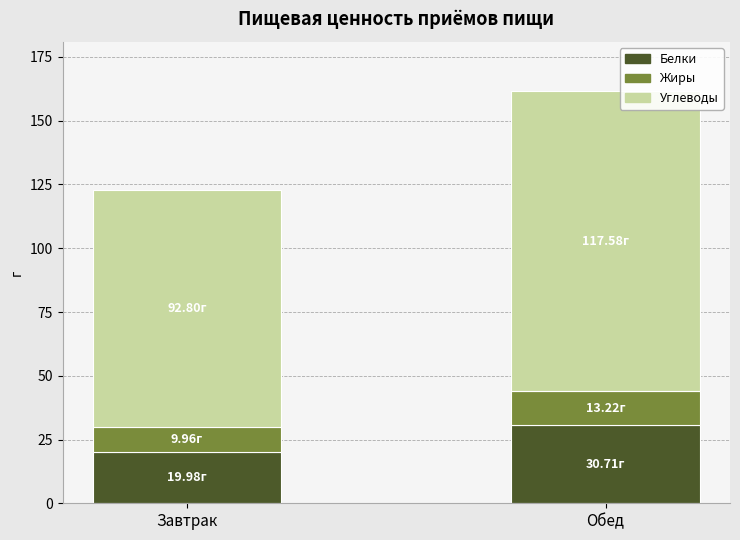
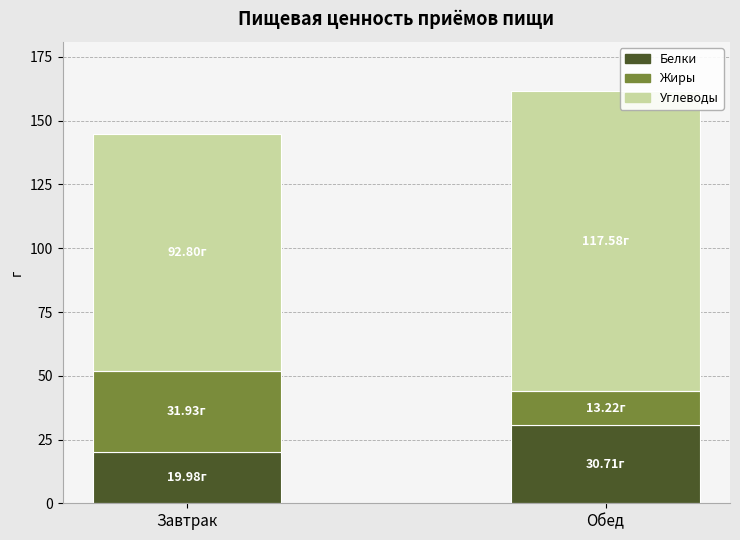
  {
    "Белки": {
      "Завтрак": "19.98г",
      "Обед": "30.71г"
    },
    "Жиры": {
-     "Завтрак": "9.96г",
+     "Завтрак": "31.93г",
      "Обед": "13.22г"
    },
    "Углеводы": {
      "Завтрак": "92.80г",
      "Обед": "117.58г"
    }
  }
